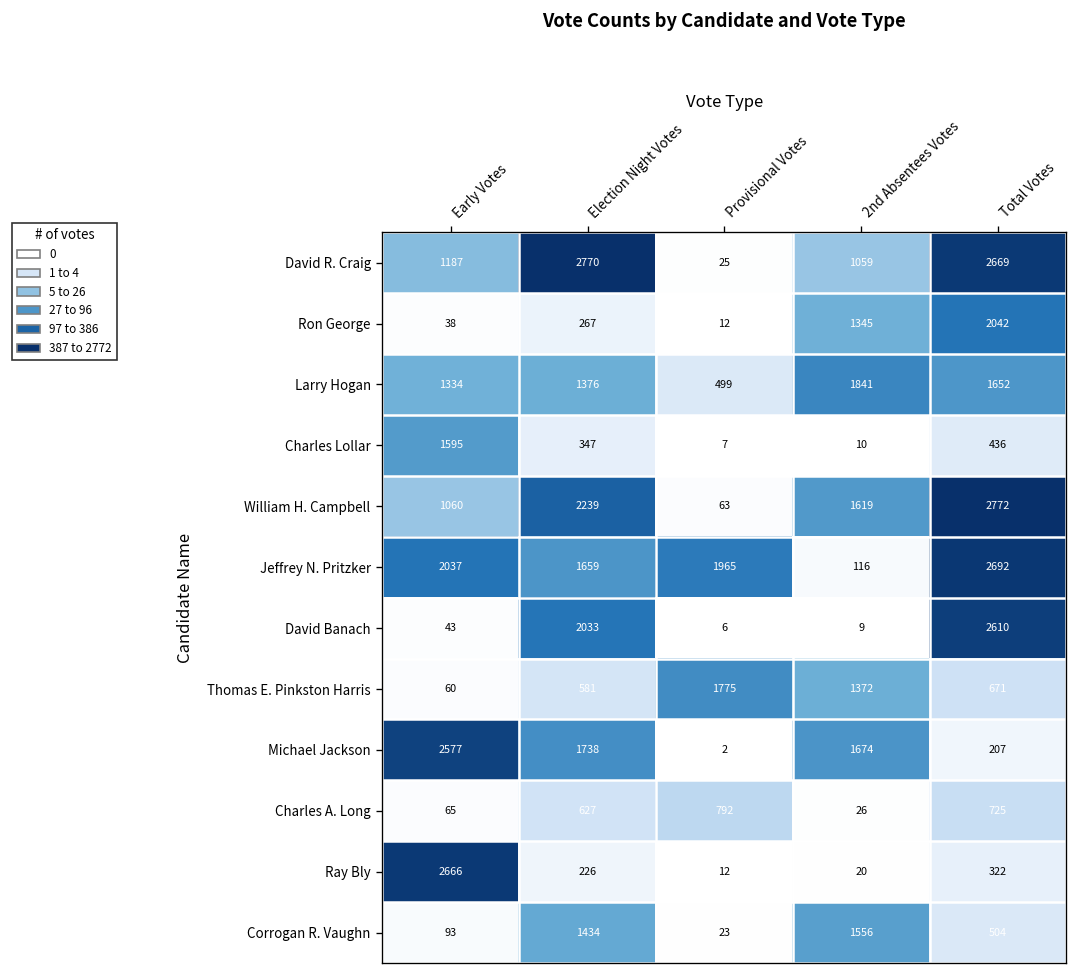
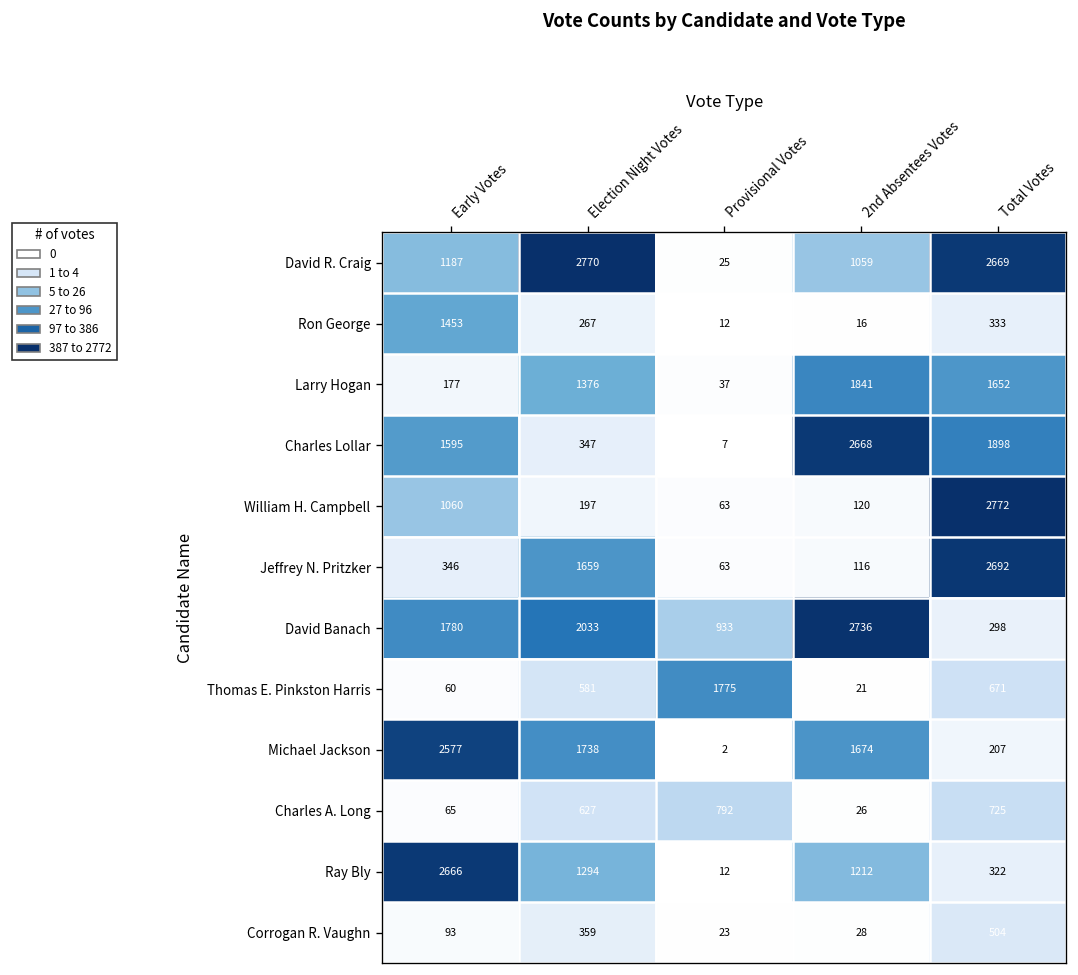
  {
    "David R. Craig": {
      "Early Votes": 1187,
      "Election Night Votes": 2770,
      "Provisional Votes": 25,
      "2nd Absentees Votes": 1059,
      "Total Votes": 2669
    },
    "Ron George": {
-     "Early Votes": 38,
+     "Early Votes": 1453,
      "Election Night Votes": 267,
      "Provisional Votes": 12,
-     "2nd Absentees Votes": 1345,
-     "Total Votes": 2042
+     "2nd Absentees Votes": 16,
+     "Total Votes": 333
    },
    "Larry Hogan": {
-     "Early Votes": 1334,
+     "Early Votes": 177,
      "Election Night Votes": 1376,
-     "Provisional Votes": 499,
+     "Provisional Votes": 37,
      "2nd Absentees Votes": 1841,
      "Total Votes": 1652
    },
    "Charles Lollar": {
      "Early Votes": 1595,
      "Election Night Votes": 347,
      "Provisional Votes": 7,
-     "2nd Absentees Votes": 10,
-     "Total Votes": 436
+     "2nd Absentees Votes": 2668,
+     "Total Votes": 1898
    },
    "William H. Campbell": {
      "Early Votes": 1060,
-     "Election Night Votes": 2239,
+     "Election Night Votes": 197,
      "Provisional Votes": 63,
-     "2nd Absentees Votes": 1619,
+     "2nd Absentees Votes": 120,
      "Total Votes": 2772
    },
    "Jeffrey N. Pritzker": {
-     "Early Votes": 2037,
+     "Early Votes": 346,
      "Election Night Votes": 1659,
-     "Provisional Votes": 1965,
+     "Provisional Votes": 63,
      "2nd Absentees Votes": 116,
      "Total Votes": 2692
    },
    "David Banach": {
-     "Early Votes": 43,
+     "Early Votes": 1780,
      "Election Night Votes": 2033,
-     "Provisional Votes": 6,
-     "2nd Absentees Votes": 9,
-     "Total Votes": 2610
+     "Provisional Votes": 933,
+     "2nd Absentees Votes": 2736,
+     "Total Votes": 298
    },
    "Thomas E. Pinkston Harris": {
      "Early Votes": 60,
      "Provisional Votes": 1775,
-     "2nd Absentees Votes": 1372,
+     "2nd Absentees Votes": 21,
      "Total Votes": 671
    },
    "Michael Jackson": {
      "Early Votes": 2577,
      "Election Night Votes": 1738,
      "Provisional Votes": 2,
      "2nd Absentees Votes": 1674,
      "Total Votes": 207
    },
    "Charles A. Long": {
      "Early Votes": 65,
      "Provisional Votes": 792,
      "2nd Absentees Votes": 26,
      "Total Votes": 725
    },
    "Ray Bly": {
      "Early Votes": 2666,
-     "Election Night Votes": 226,
+     "Election Night Votes": 1294,
      "Provisional Votes": 12,
-     "2nd Absentees Votes": 20,
+     "2nd Absentees Votes": 1212,
      "Total Votes": 322
    },
    "Corrogan R. Vaughn": {
      "Early Votes": 93,
-     "Election Night Votes": 1434,
+     "Election Night Votes": 359,
      "Provisional Votes": 23,
-     "2nd Absentees Votes": 1556
+     "2nd Absentees Votes": 28
    }
  }
